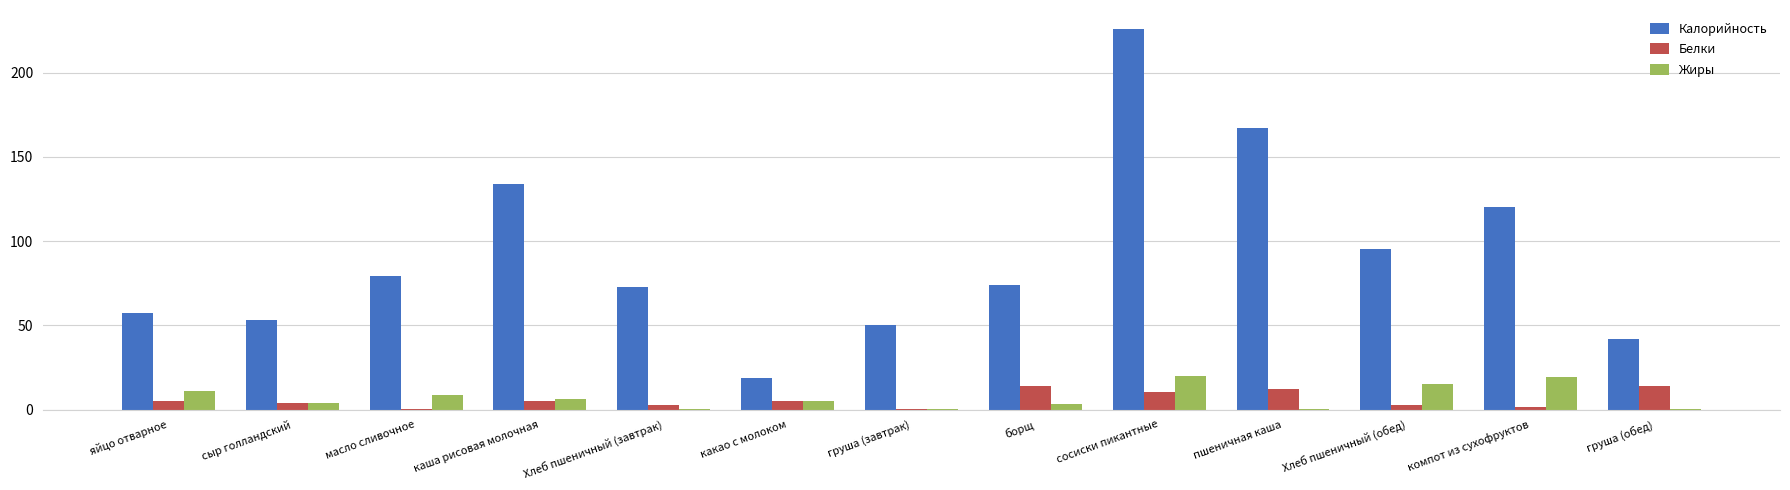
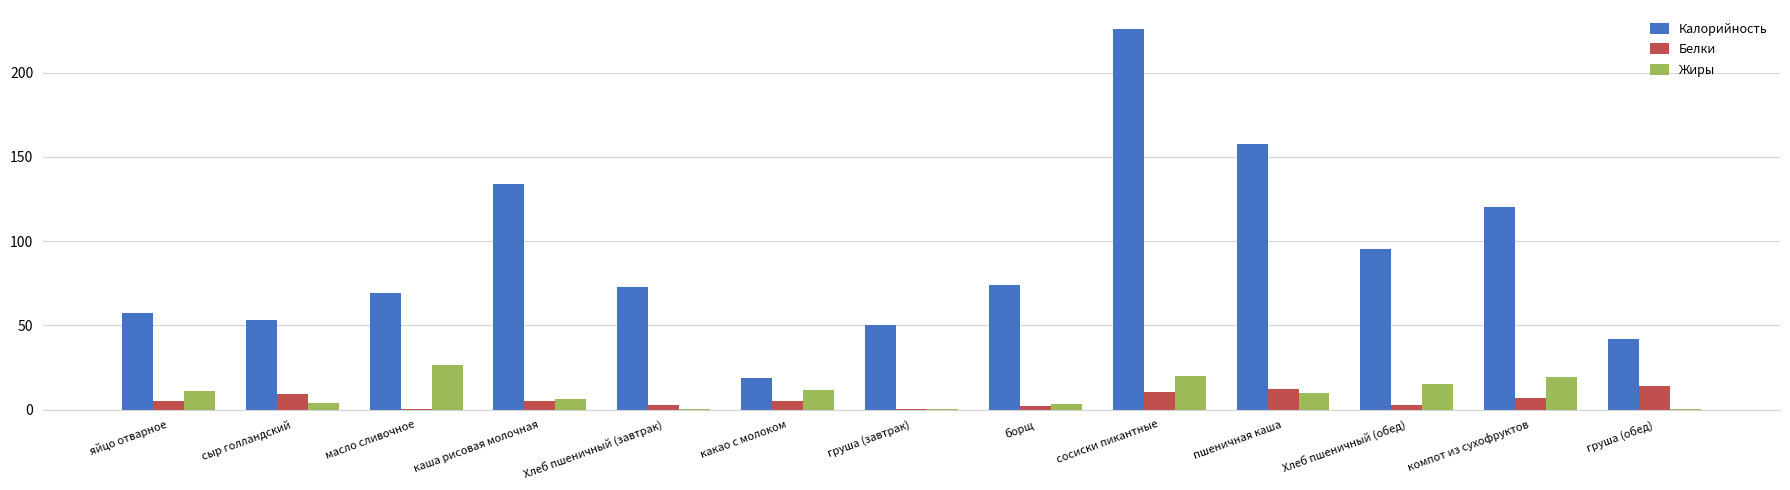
  {
    "Калорийность": {
      "яйцо отварное": 57,
      "сыр голландский": 53,
-     "масло сливочное": 79,
+     "масло сливочное": 70,
      "каша рисовая молочная": 134,
      "Хлеб пшеничный (завтрак)": 73,
      "какао с молоком": 19,
      "груша (завтрак)": 50,
      "борщ": 74,
      "сосиски пикантные": 226,
-     "пшеничная каша": 167,
+     "пшеничная каша": 158,
      "Хлеб пшеничный (обед)": 95,
      "компот из сухофруктов": 120,
      "груша (обед)": 42
    },
    "Белки": {
      "яйцо отварное": 5,
-     "сыр голландский": 4,
+     "сыр голландский": 9,
      "каша рисовая молочная": 5,
      "Хлеб пшеничный (завтрак)": 2,
      "какао с молоком": 5,
-     "борщ": 14,
+     "борщ": 2,
      "сосиски пикантные": 10,
      "пшеничная каша": 12,
      "Хлеб пшеничный (обед)": 2,
-     "компот из сухофруктов": 2,
+     "компот из сухофруктов": 7,
      "груша (обед)": 14
    },
    "Жиры": {
      "яйцо отварное": 11,
      "сыр голландский": 4,
-     "масло сливочное": 9,
+     "масло сливочное": 26,
      "каша рисовая молочная": 6,
-     "какао с молоком": 5,
+     "какао с молоком": 12,
      "борщ": 3,
      "сосиски пикантные": 20,
-     "пшеничная каша": 1,
+     "пшеничная каша": 10,
      "Хлеб пшеничный (обед)": 15,
      "компот из сухофруктов": 19
    }
  }
